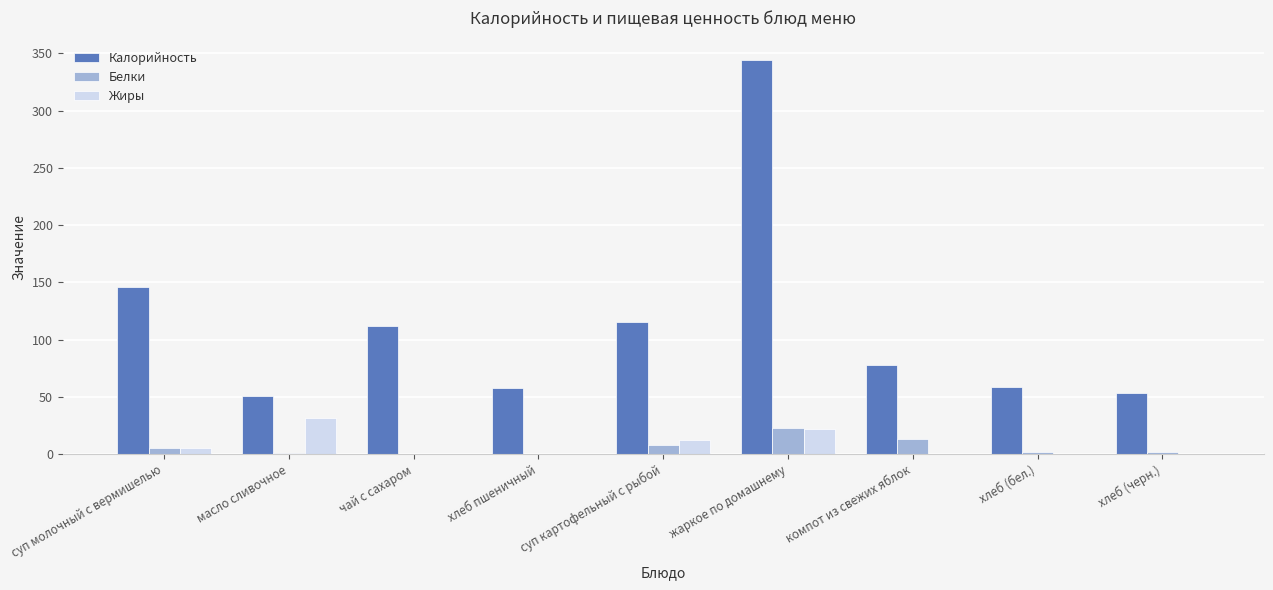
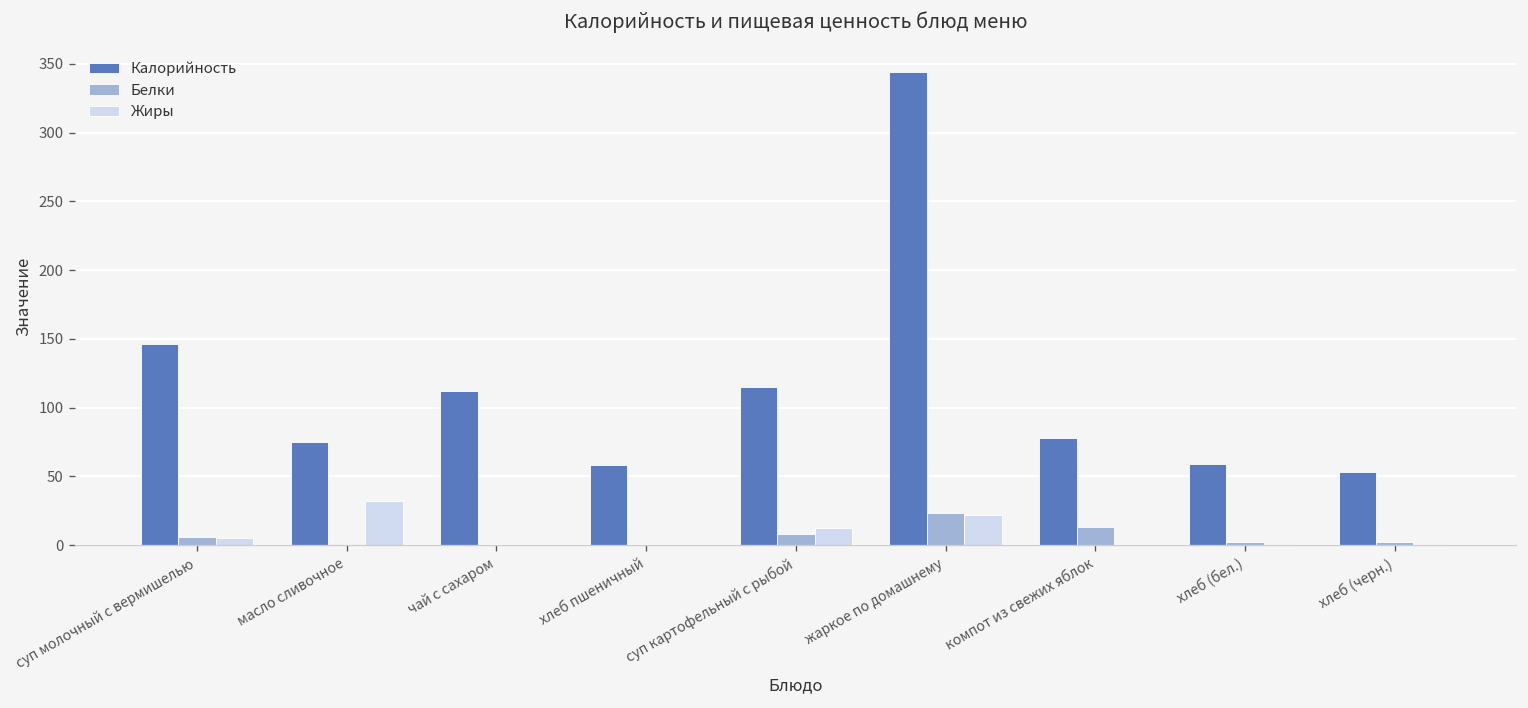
  {
    "Калорийность": {
      "суп молочный с вермишелью": 146,
-     "масло сливочное": 51,
+     "масло сливочное": 75,
      "чай с сахаром": 112,
      "хлеб пшеничный": 58,
      "суп картофельный с рыбой": 115,
      "жаркое по домашнему": 344,
      "компот из свежих яблок": 78,
      "хлеб (бел.)": 59,
      "хлеб (черн.)": 53
    },
    "Белки": {
      "суп молочный с вермишелью": 6,
      "чай с сахаром": 0,
      "хлеб пшеничный": 0,
      "суп картофельный с рыбой": 8,
      "жаркое по домашнему": 23,
      "компот из свежих яблок": 13
    },
    "Жиры": {
      "суп молочный с вермишелью": 5,
      "масло сливочное": 32,
      "чай с сахаром": 0,
      "хлеб пшеничный": 0,
      "суп картофельный с рыбой": 13,
      "жаркое по домашнему": 22,
      "компот из свежих яблок": 0
    }
  }
